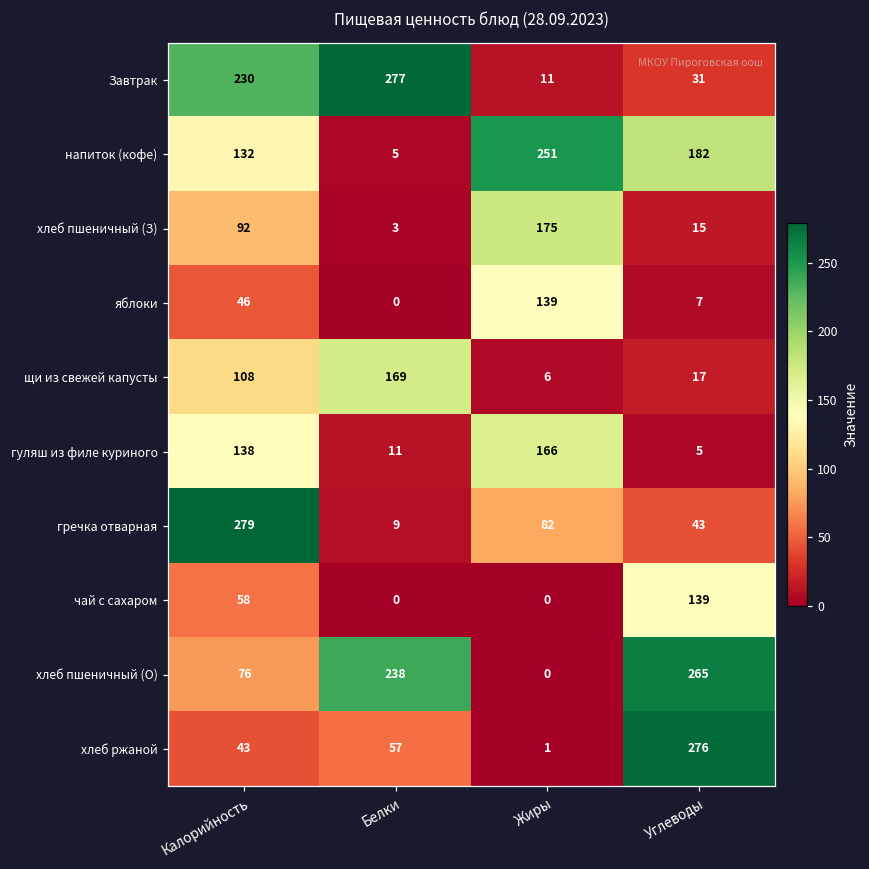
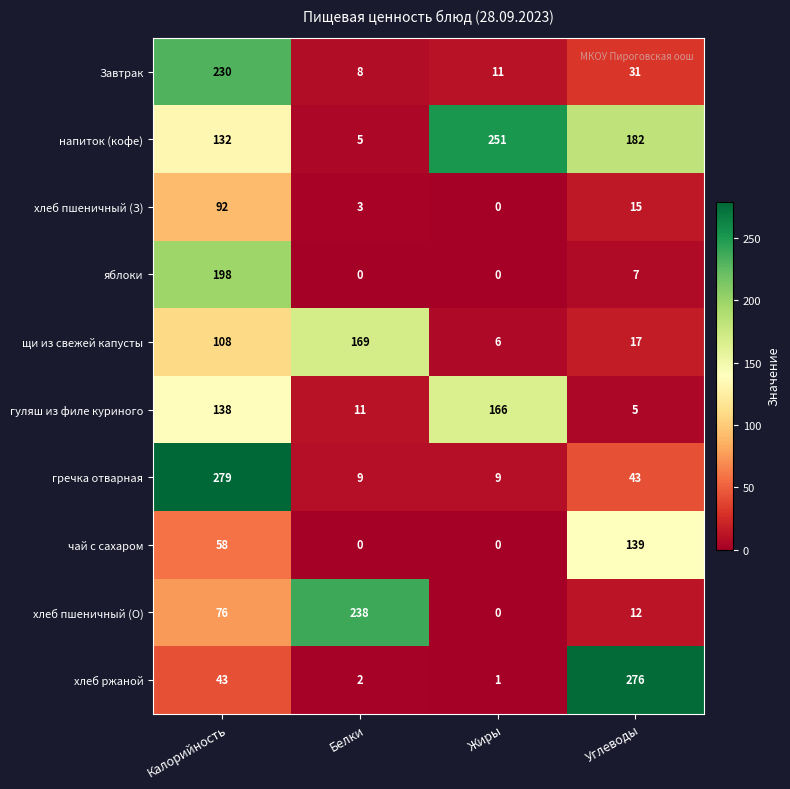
  {
    "Завтрак": {
      "Калорийность": 230,
-     "Белки": 277,
+     "Белки": 8,
      "Жиры": 11
    },
    "напиток (кофе)": {
      "Калорийность": 132,
      "Белки": 5,
      "Жиры": 251,
      "Углеводы": 182
    },
    "хлеб пшеничный (З)": {
      "Калорийность": 92,
      "Белки": 3,
-     "Жиры": 175,
+     "Жиры": 0,
      "Углеводы": 15
    },
    "яблоки": {
-     "Калорийность": 46,
+     "Калорийность": 198,
      "Белки": 0,
-     "Жиры": 139,
+     "Жиры": 0,
      "Углеводы": 7
    },
    "щи из свежей капусты": {
      "Калорийность": 108,
      "Белки": 169,
      "Жиры": 6,
      "Углеводы": 17
    },
    "гуляш из филе куриного": {
      "Калорийность": 138,
      "Белки": 11,
      "Жиры": 166,
      "Углеводы": 5
    },
    "гречка отварная": {
      "Калорийность": 279,
      "Белки": 9,
-     "Жиры": 82,
+     "Жиры": 9,
      "Углеводы": 43
    },
    "чай с сахаром": {
      "Калорийность": 58,
      "Белки": 0,
      "Жиры": 0,
      "Углеводы": 139
    },
    "хлеб пшеничный (О)": {
      "Калорийность": 76,
      "Белки": 238,
      "Жиры": 0,
-     "Углеводы": 265
+     "Углеводы": 12
    },
    "хлеб ржаной": {
      "Калорийность": 43,
-     "Белки": 57,
+     "Белки": 2,
      "Жиры": 1,
      "Углеводы": 276
    }
  }
